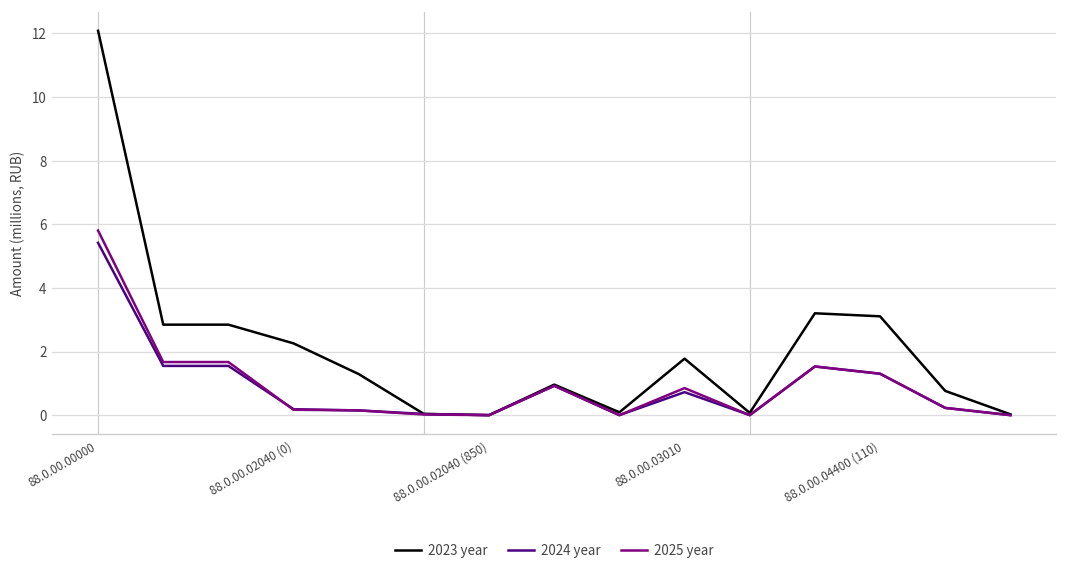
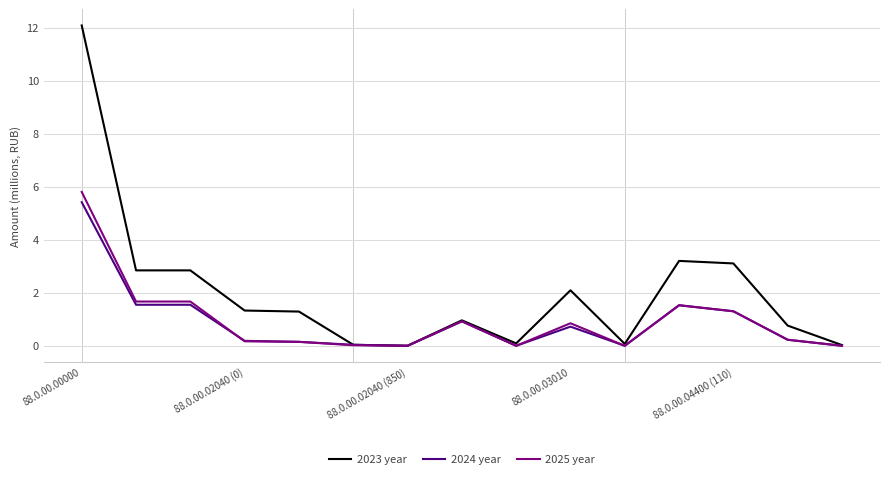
  {
    "2023 year": {
      "88.0.00.00000": 12.1,
-     "88.0.00.02040 (0)": 2.3,
-     "88.0.00.03010": 1.8,
+     "88.0.00.02040 (0)": 1.3,
+     "88.0.00.03010": 2.1,
      "88.0.00.04400 (110)": 3.1
    }
  }
